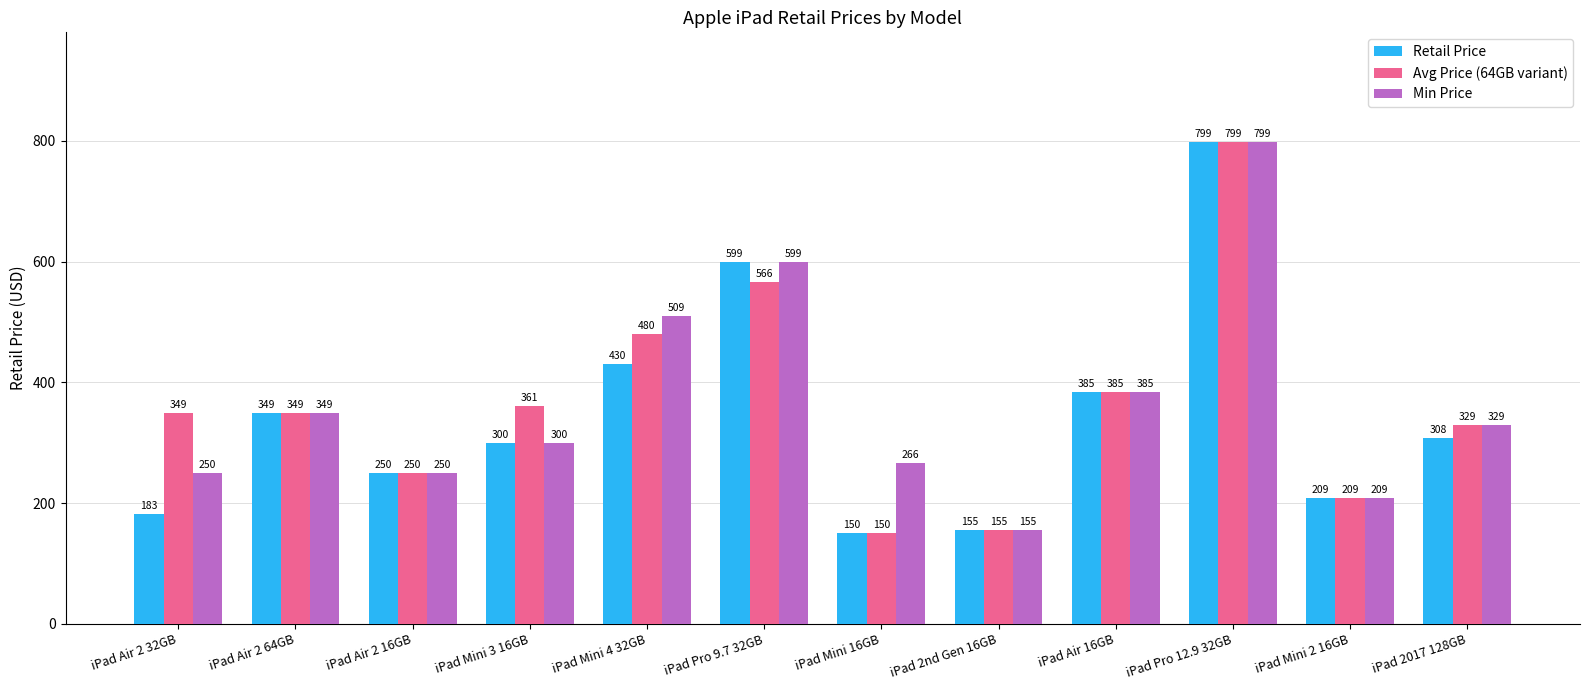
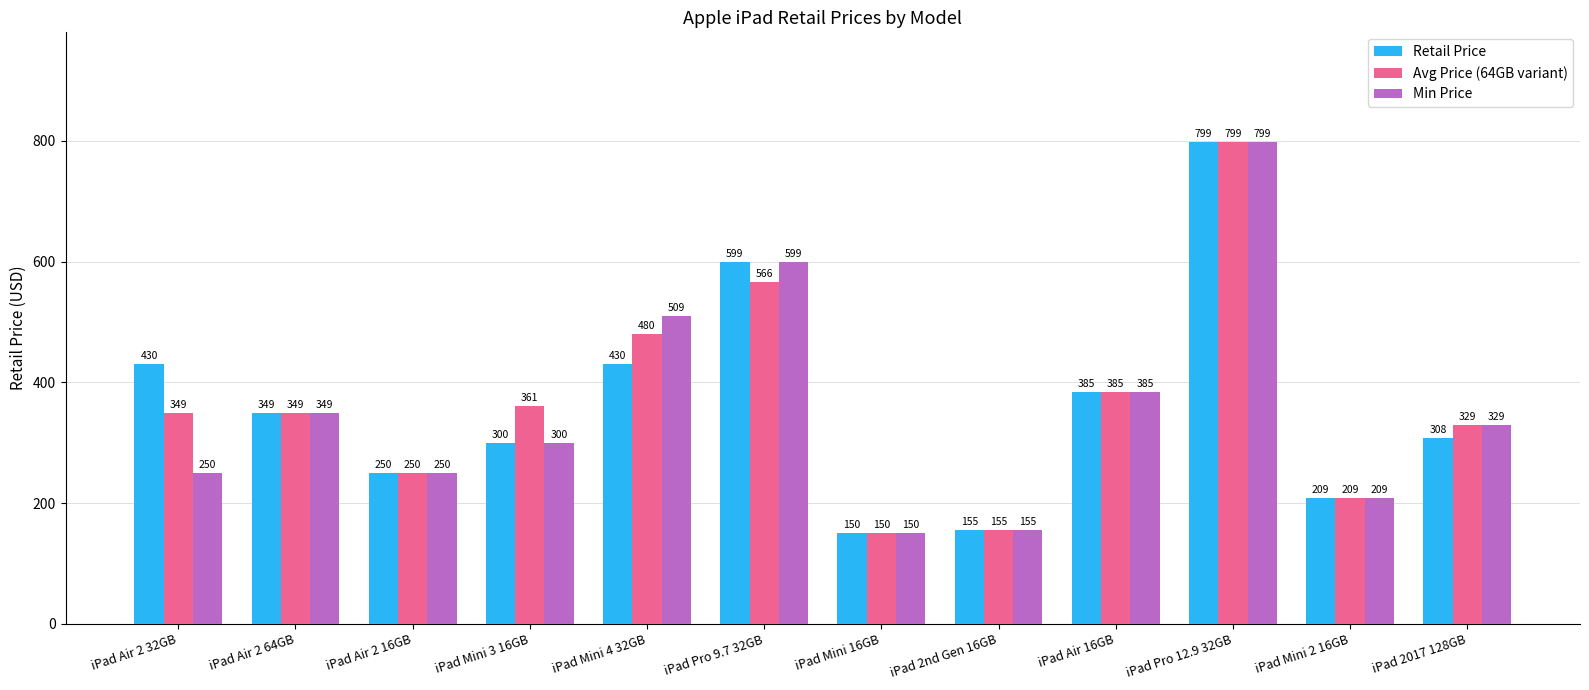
  {
    "Retail Price": {
-     "iPad Air 2 32GB": 183,
+     "iPad Air 2 32GB": 430,
      "iPad Air 2 64GB": 349,
      "iPad Air 2 16GB": 250,
      "iPad Mini 3 16GB": 300,
      "iPad Mini 4 32GB": 430,
      "iPad Pro 9.7 32GB": 599,
      "iPad Mini 16GB": 150,
      "iPad 2nd Gen 16GB": 155,
      "iPad Air 16GB": 385,
      "iPad Pro 12.9 32GB": 799,
      "iPad Mini 2 16GB": 209,
      "iPad 2017 128GB": 308
    },
    "Avg Price (64GB variant)": {
      "iPad Air 2 32GB": 349,
      "iPad Air 2 64GB": 349,
      "iPad Air 2 16GB": 250,
      "iPad Mini 3 16GB": 361,
      "iPad Mini 4 32GB": 480,
      "iPad Pro 9.7 32GB": 566,
      "iPad Mini 16GB": 150,
      "iPad 2nd Gen 16GB": 155,
      "iPad Air 16GB": 385,
      "iPad Pro 12.9 32GB": 799,
      "iPad Mini 2 16GB": 209,
      "iPad 2017 128GB": 329
    },
    "Min Price": {
      "iPad Air 2 32GB": 250,
      "iPad Air 2 64GB": 349,
      "iPad Air 2 16GB": 250,
      "iPad Mini 3 16GB": 300,
      "iPad Mini 4 32GB": 509,
      "iPad Pro 9.7 32GB": 599,
-     "iPad Mini 16GB": 266,
+     "iPad Mini 16GB": 150,
      "iPad 2nd Gen 16GB": 155,
      "iPad Air 16GB": 385,
      "iPad Pro 12.9 32GB": 799,
      "iPad Mini 2 16GB": 209,
      "iPad 2017 128GB": 329
    }
  }
